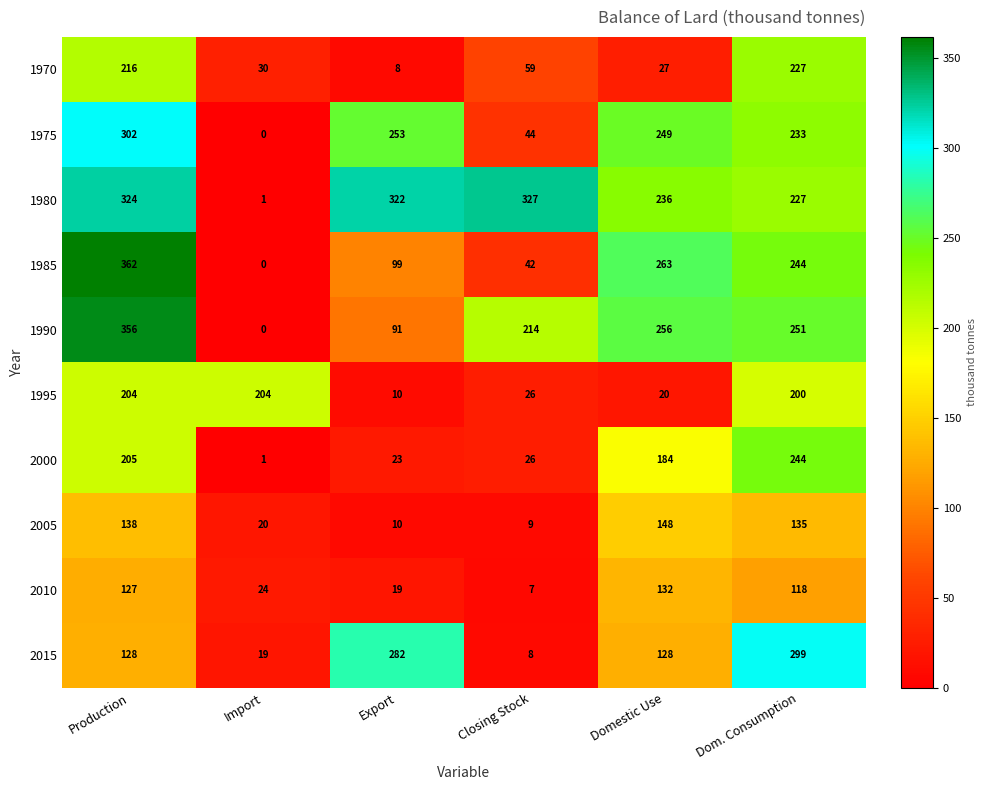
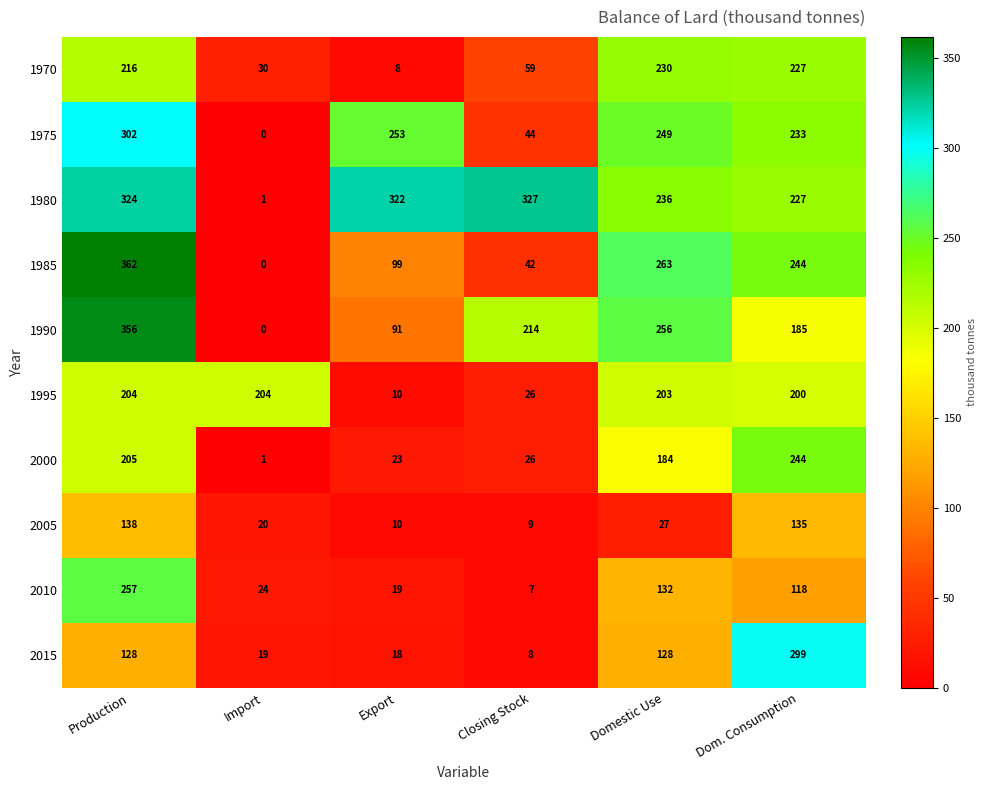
  {
    "1970": {
      "Production": 216,
      "Import": 30,
      "Export": 8,
      "Closing Stock": 59,
-     "Domestic Use": 27,
+     "Domestic Use": 230,
      "Dom. Consumption": 227
    },
    "1975": {
      "Production": 302,
      "Import": 0,
      "Export": 253,
      "Closing Stock": 44,
      "Domestic Use": 249,
      "Dom. Consumption": 233
    },
    "1980": {
      "Production": 324,
      "Import": 1,
      "Export": 322,
      "Closing Stock": 327,
      "Domestic Use": 236,
      "Dom. Consumption": 227
    },
    "1985": {
      "Production": 362,
      "Import": 0,
      "Export": 99,
      "Closing Stock": 42,
      "Domestic Use": 263,
      "Dom. Consumption": 244
    },
    "1990": {
      "Production": 356,
      "Import": 0,
      "Export": 91,
      "Closing Stock": 214,
      "Domestic Use": 256,
-     "Dom. Consumption": 251
+     "Dom. Consumption": 185
    },
    "1995": {
      "Production": 204,
      "Import": 204,
      "Export": 10,
      "Closing Stock": 26,
-     "Domestic Use": 20,
+     "Domestic Use": 203,
      "Dom. Consumption": 200
    },
    "2000": {
      "Production": 205,
      "Import": 1,
      "Export": 23,
      "Closing Stock": 26,
      "Domestic Use": 184,
      "Dom. Consumption": 244
    },
    "2005": {
      "Production": 138,
      "Import": 20,
      "Export": 10,
      "Closing Stock": 9,
-     "Domestic Use": 148,
+     "Domestic Use": 27,
      "Dom. Consumption": 135
    },
    "2010": {
-     "Production": 127,
+     "Production": 257,
      "Import": 24,
      "Export": 19,
      "Closing Stock": 7,
      "Domestic Use": 132,
      "Dom. Consumption": 118
    },
    "2015": {
      "Production": 128,
      "Import": 19,
-     "Export": 282,
+     "Export": 18,
      "Closing Stock": 8,
      "Domestic Use": 128,
      "Dom. Consumption": 299
    }
  }
